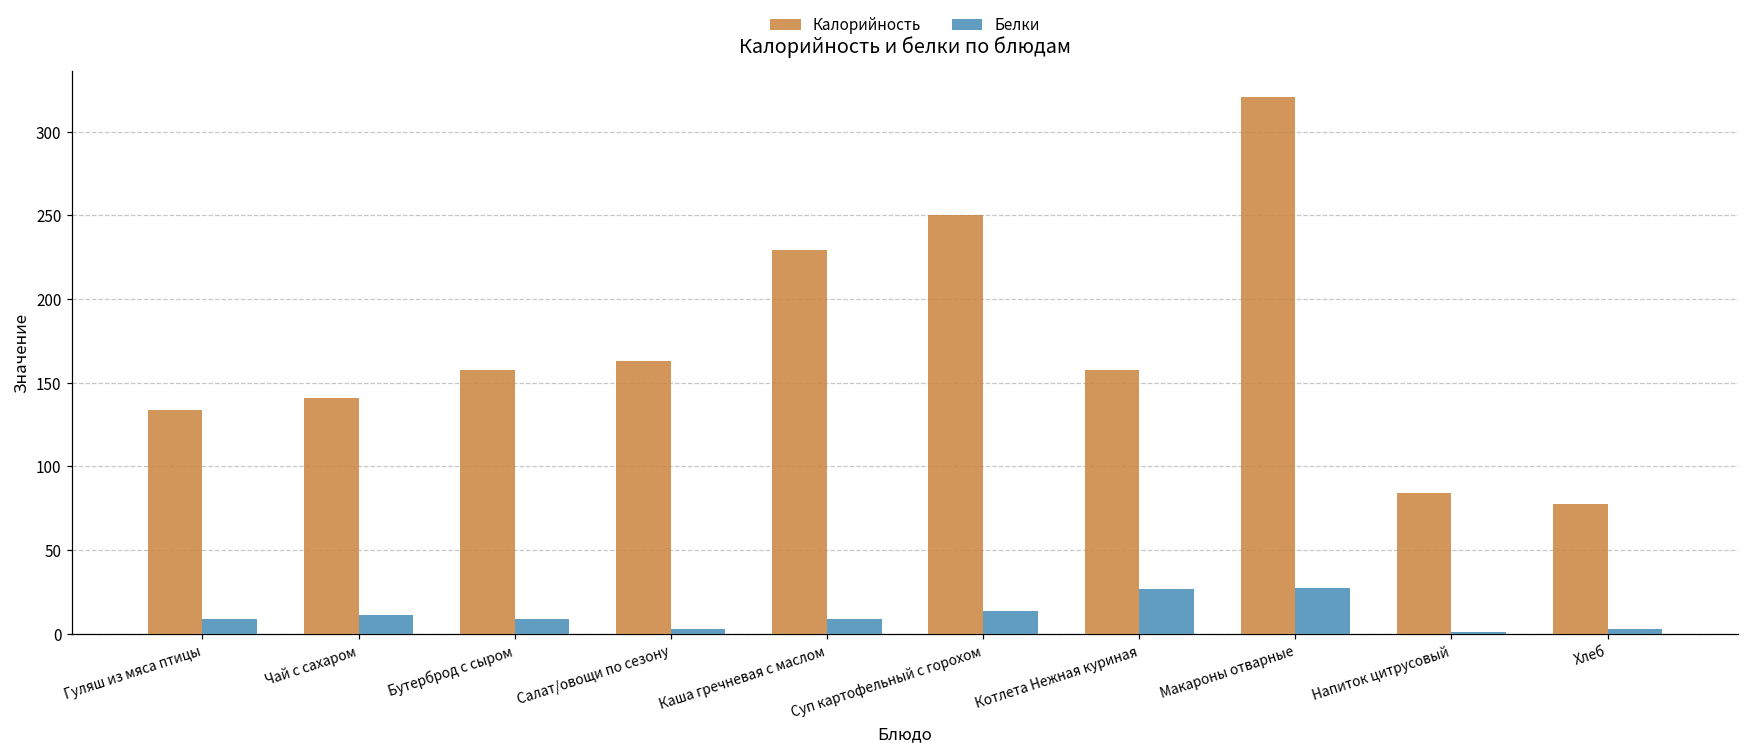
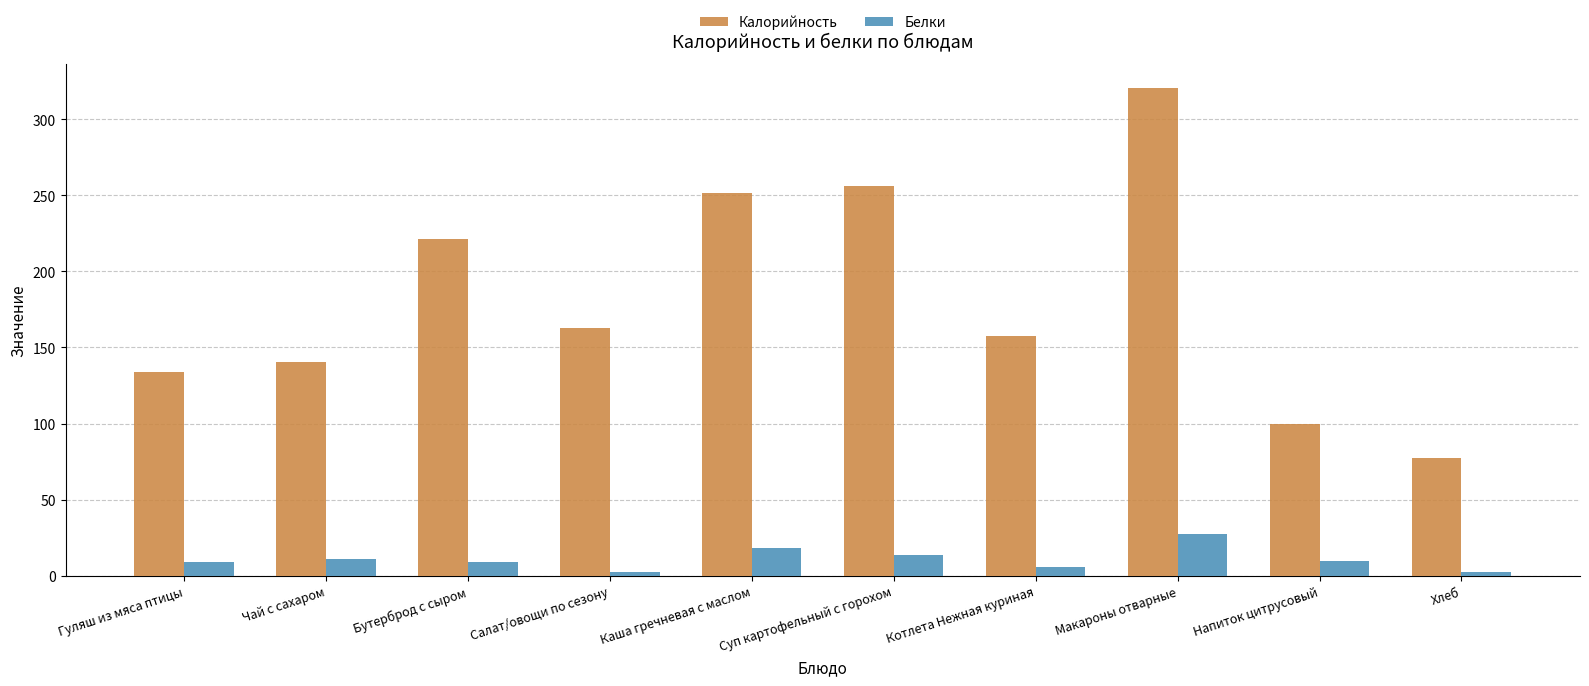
  {
    "Калорийность": {
      "Гуляш из мяса птицы": 134,
      "Чай с сахаром": 141,
-     "Бутерброд с сыром": 158,
+     "Бутерброд с сыром": 221,
      "Салат/овощи по сезону": 163,
-     "Каша гречневая с маслом": 229,
-     "Суп картофельный с горохом": 250,
+     "Каша гречневая с маслом": 252,
+     "Суп картофельный с горохом": 256,
      "Котлета Нежная куриная": 157,
      "Макароны отварные": 321,
-     "Напиток цитрусовый": 84,
+     "Напиток цитрусовый": 100,
      "Хлеб": 77
    },
    "Белки": {
      "Гуляш из мяса птицы": 9,
      "Чай с сахаром": 11,
      "Бутерброд с сыром": 9,
      "Салат/овощи по сезону": 3,
-     "Каша гречневая с маслом": 9,
+     "Каша гречневая с маслом": 18,
      "Суп картофельный с горохом": 13,
-     "Котлета Нежная куриная": 27,
+     "Котлета Нежная куриная": 5,
      "Макароны отварные": 28,
-     "Напиток цитрусовый": 1,
+     "Напиток цитрусовый": 10,
      "Хлеб": 3
    }
  }
